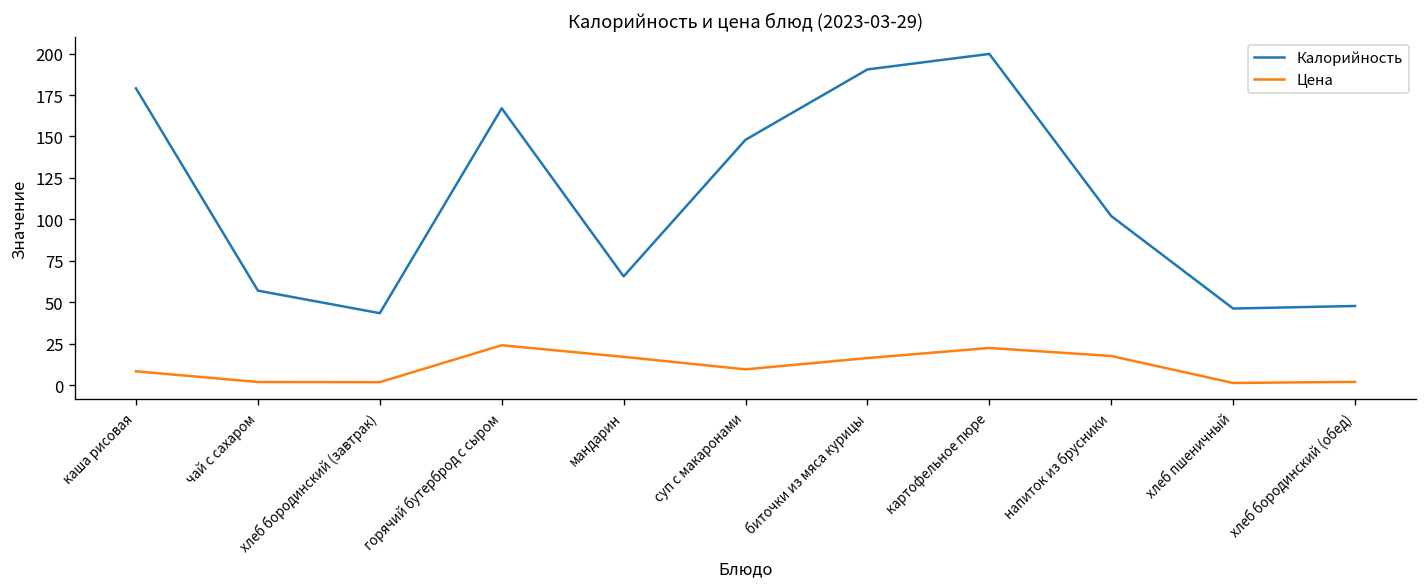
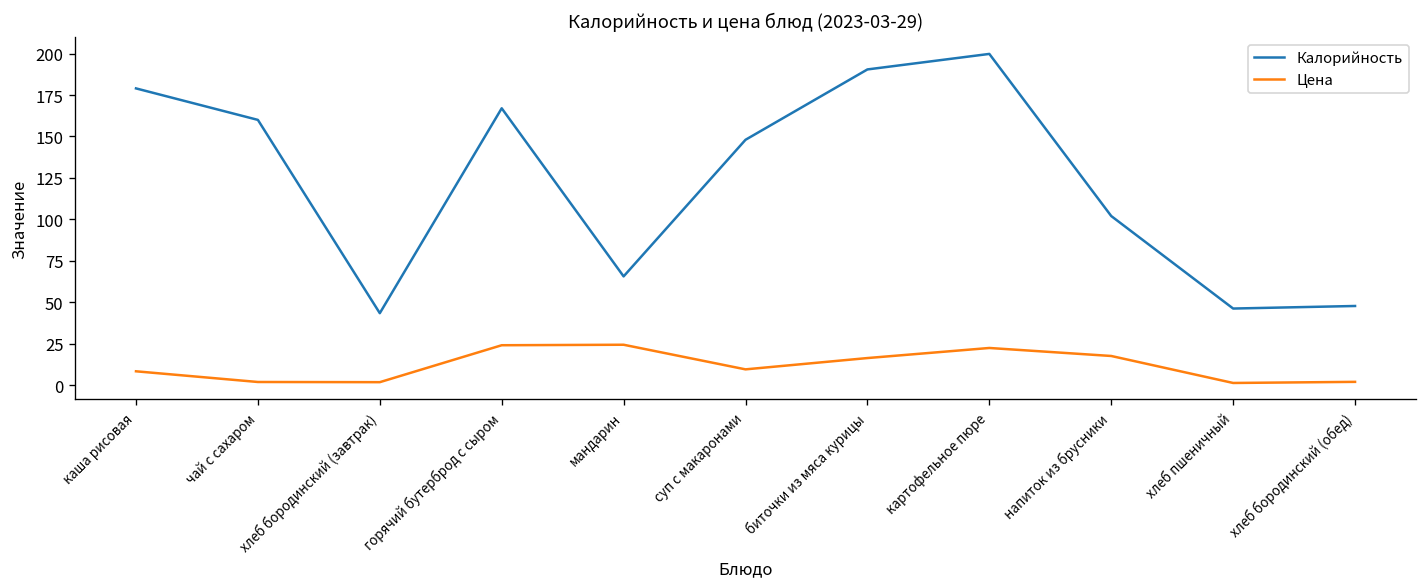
  {
    "Калорийность": {
      "каша рисовая": 179,
-     "чай с сахаром": 57,
+     "чай с сахаром": 160,
      "хлеб бородинский (завтрак)": 43,
      "горячий бутерброд с сыром": 167,
      "мандарин": 66,
      "суп с макаронами": 148,
      "биточки из мяса курицы": 190,
      "картофельное пюре": 200,
      "напиток из брусники": 102,
      "хлеб пшеничный": 46,
      "хлеб бородинский (обед)": 48
    },
    "Цена": {
      "каша рисовая": 8,
      "чай с сахаром": 2,
      "хлеб бородинский (завтрак)": 2,
      "горячий бутерброд с сыром": 24,
-     "мандарин": 17,
+     "мандарин": 24,
      "суп с макаронами": 10,
      "биточки из мяса курицы": 16,
      "картофельное пюре": 22,
      "напиток из брусники": 18,
      "хлеб пшеничный": 1,
      "хлеб бородинский (обед)": 2
    }
  }
